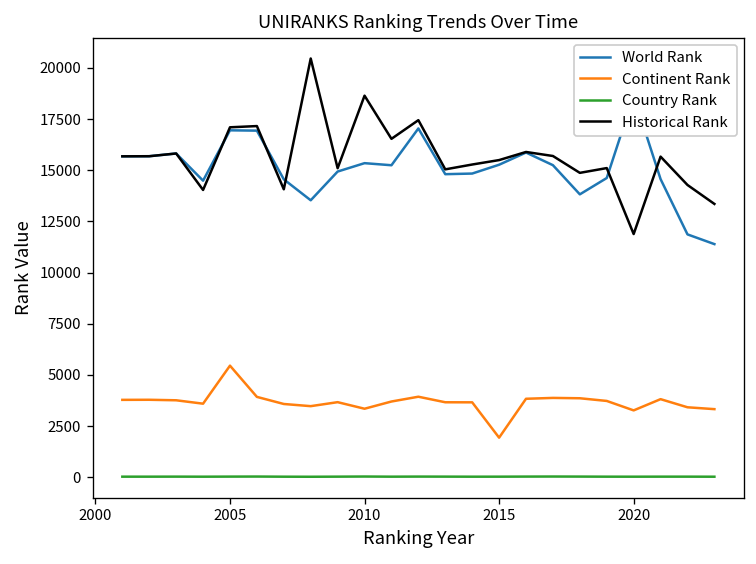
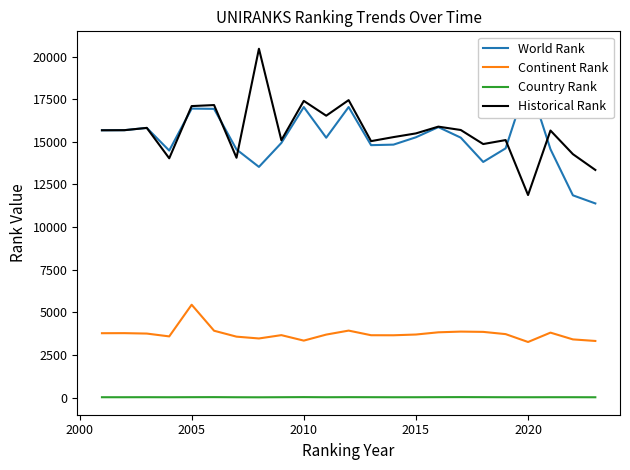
  {
    "World Rank": {
-     "2010": 15300,
+     "2010": 17000,
      "2015": 15300
    },
    "Continent Rank": {
      "2005": 5400,
      "2010": 3300,
-     "2015": 1900,
+     "2015": 3700,
      "2020": 3300
    },
    "Country Rank": {
      "2005": 0,
      "2010": 0,
      "2015": 0,
      "2020": 0
    },
    "Historical Rank": {
-     "2010": 18600,
+     "2010": 17400,
      "2015": 15500,
      "2020": 11900
    }
  }
